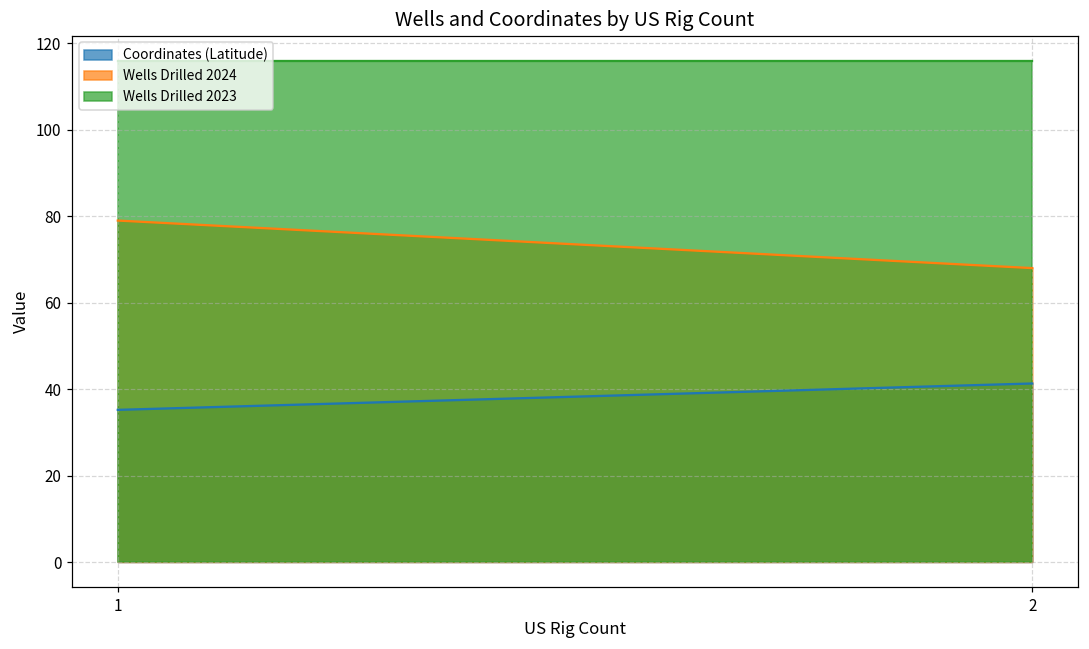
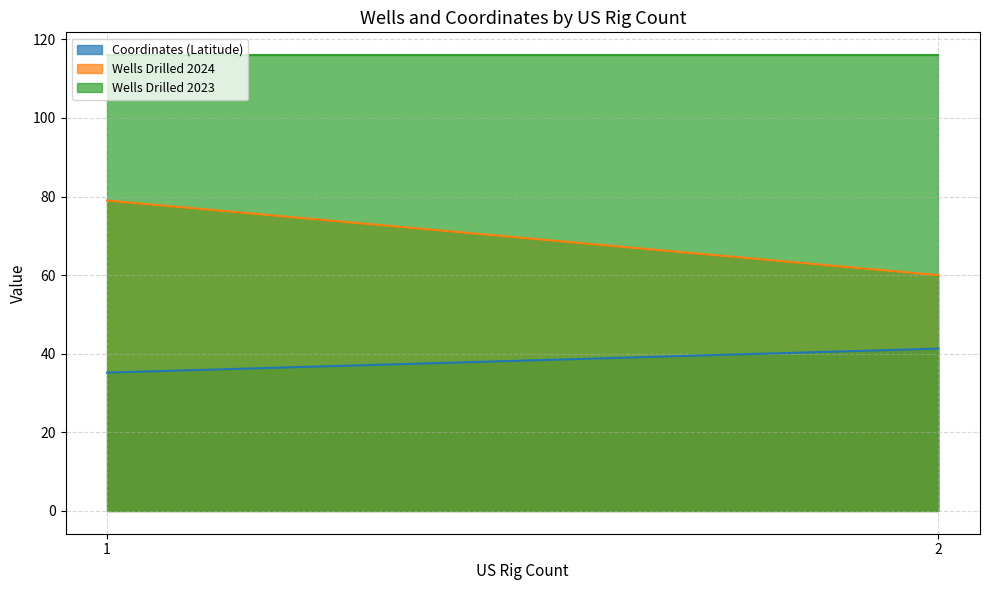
  {
    "Coordinates (Latitude)": {
      "1": 35,
      "2": 41
    },
    "Wells Drilled 2024": {
      "1": 79,
-     "2": 68
+     "2": 60
    },
    "Wells Drilled 2023": {
      "2": 116
    }
  }
